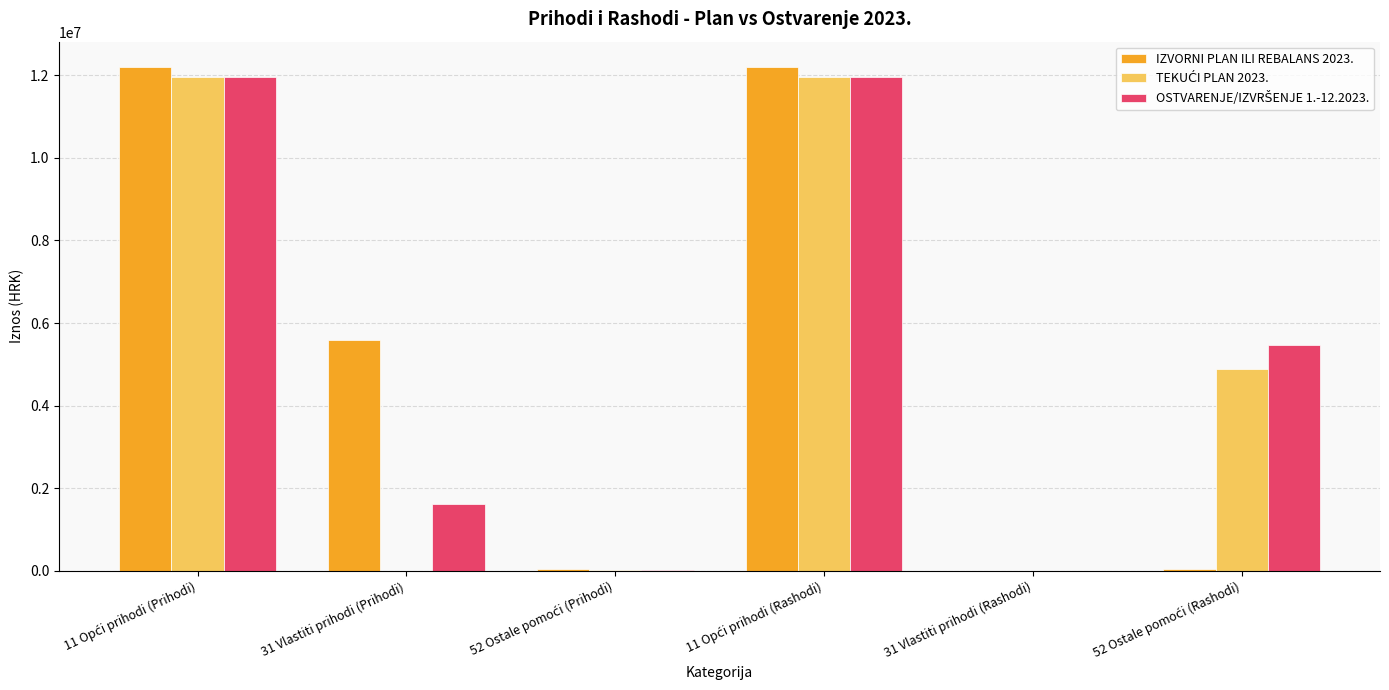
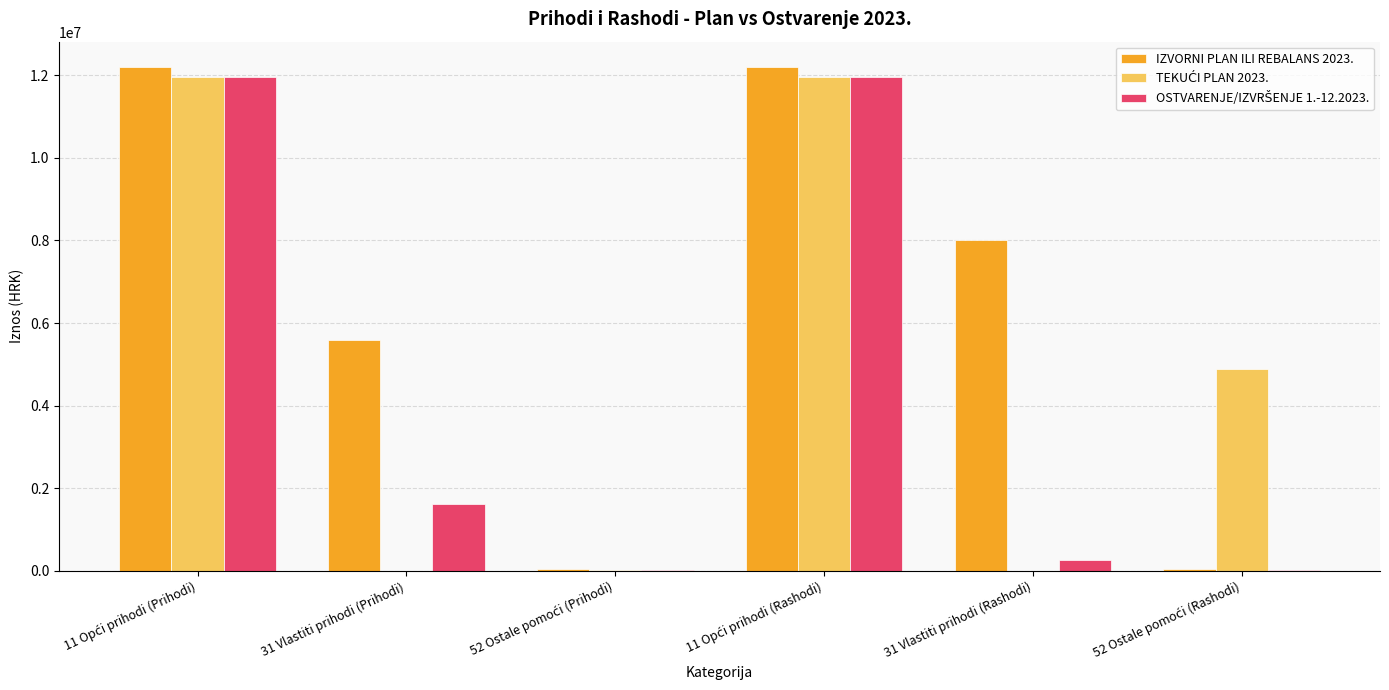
  {
    "IZVORNI PLAN ILI REBALANS 2023.": {
      "11 Opći prihodi (Prihodi)": 12200000,
      "31 Vlastiti prihodi (Prihodi)": 5600000,
      "11 Opći prihodi (Rashodi)": 12200000,
-     "31 Vlastiti prihodi (Rashodi)": 0
+     "31 Vlastiti prihodi (Rashodi)": 8000000
    },
    "TEKUĆI PLAN 2023.": {
      "11 Opći prihodi (Prihodi)": 11900000,
      "11 Opći prihodi (Rashodi)": 11900000,
      "52 Ostale pomoći (Rashodi)": 4900000
    },
    "OSTVARENJE/IZVRŠENJE 1.-12.2023.": {
      "11 Opći prihodi (Prihodi)": 11900000,
      "31 Vlastiti prihodi (Prihodi)": 1600000,
      "11 Opći prihodi (Rashodi)": 11900000,
-     "31 Vlastiti prihodi (Rashodi)": 0,
-     "52 Ostale pomoći (Rashodi)": 5500000
+     "31 Vlastiti prihodi (Rashodi)": 300000,
+     "52 Ostale pomoći (Rashodi)": 0
    }
  }
